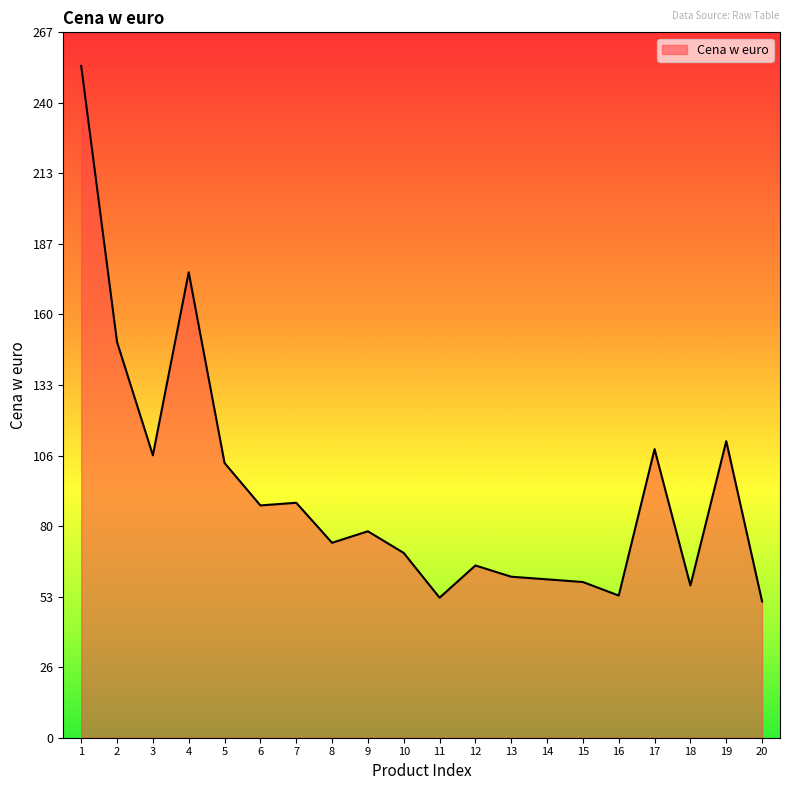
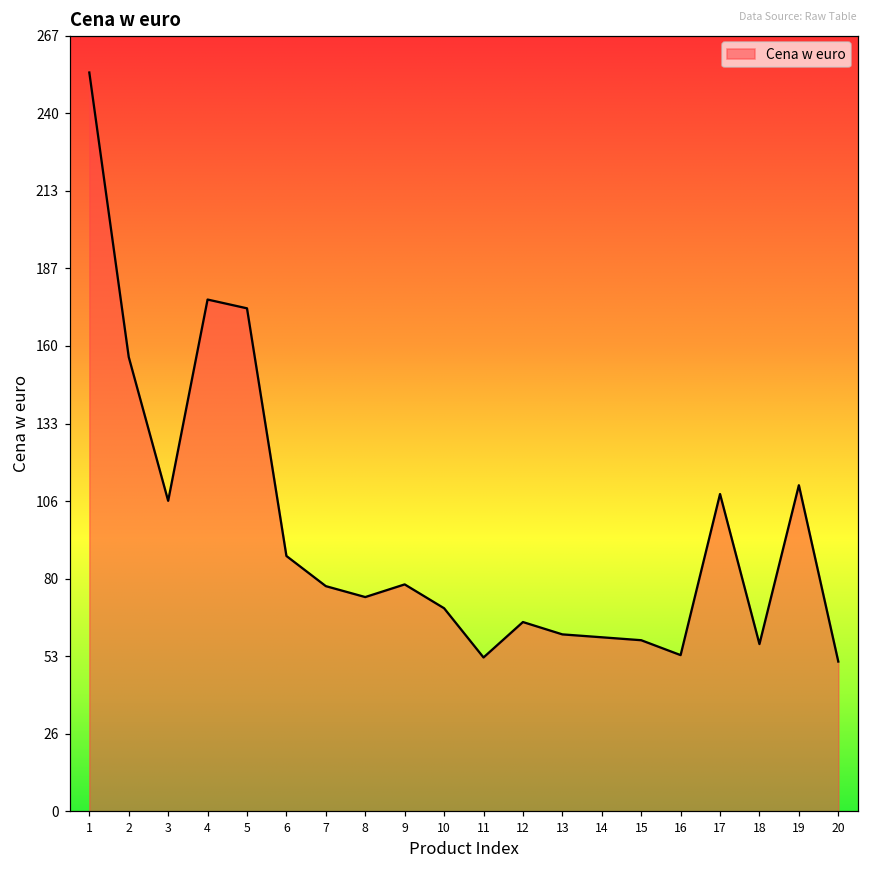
  {
    "1": 254,
-   "2": 150,
+   "2": 157,
    "3": 107,
    "4": 176,
-   "5": 104,
+   "5": 173,
    "6": 88,
-   "7": 89,
+   "7": 78,
    "8": 74,
    "9": 78,
    "10": 70,
    "11": 53,
    "12": 65,
    "13": 61,
    "14": 60,
    "15": 59,
    "16": 54,
    "17": 109,
    "18": 58,
    "19": 112,
    "20": 52
  }
